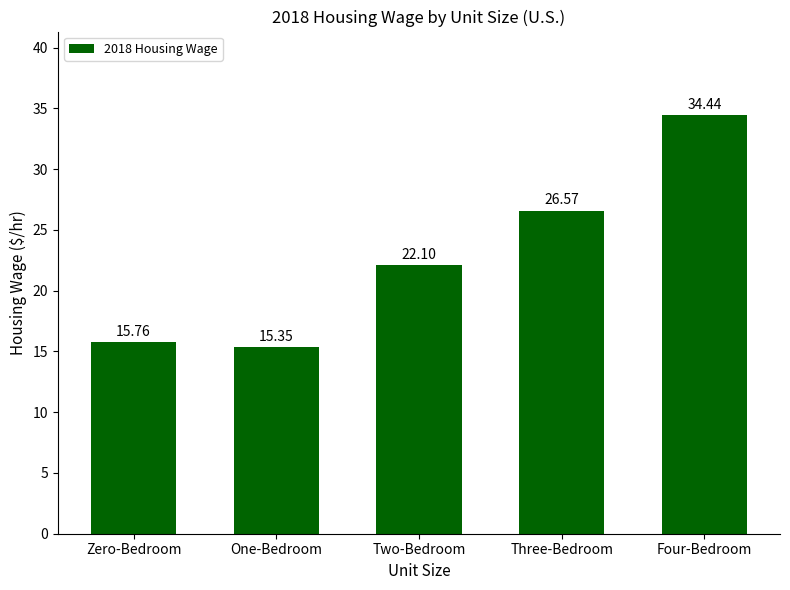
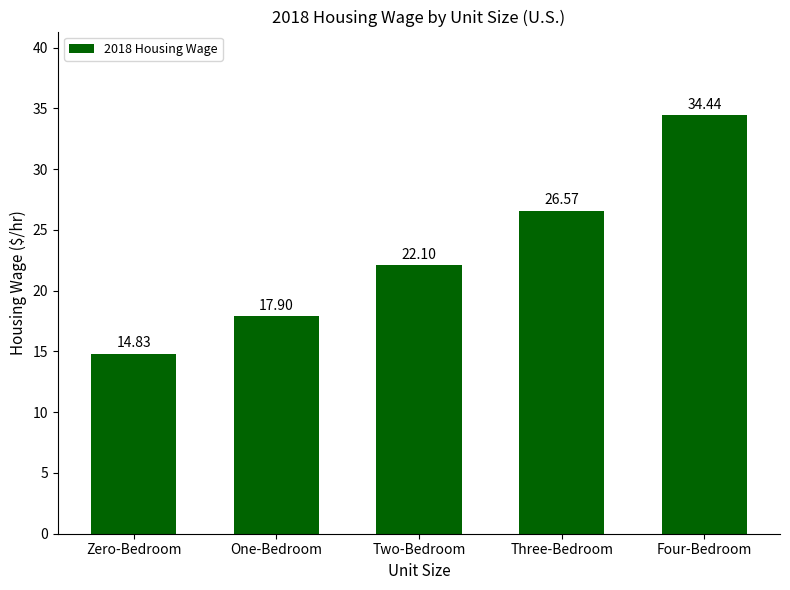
  {
-   "Zero-Bedroom": 15.76,
-   "One-Bedroom": 15.35,
+   "Zero-Bedroom": 14.83,
+   "One-Bedroom": 17.90,
    "Two-Bedroom": 22.10,
    "Three-Bedroom": 26.57,
    "Four-Bedroom": 34.44
  }
